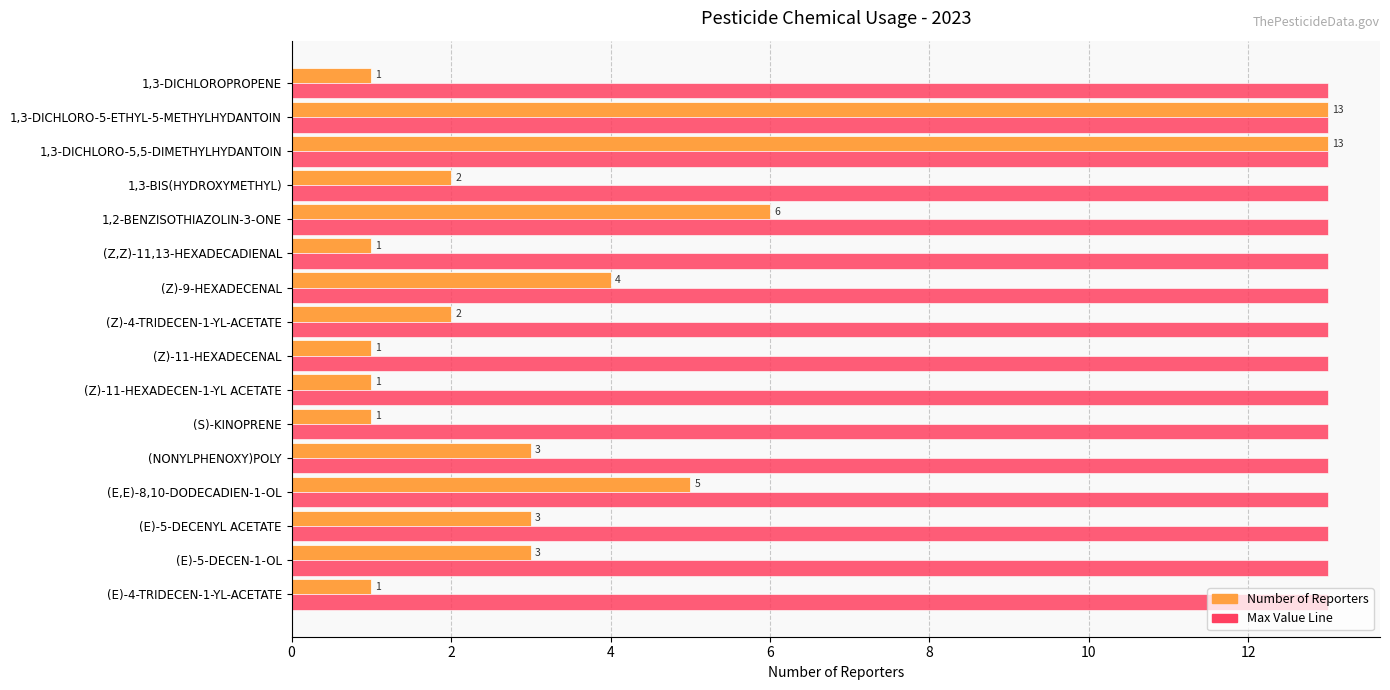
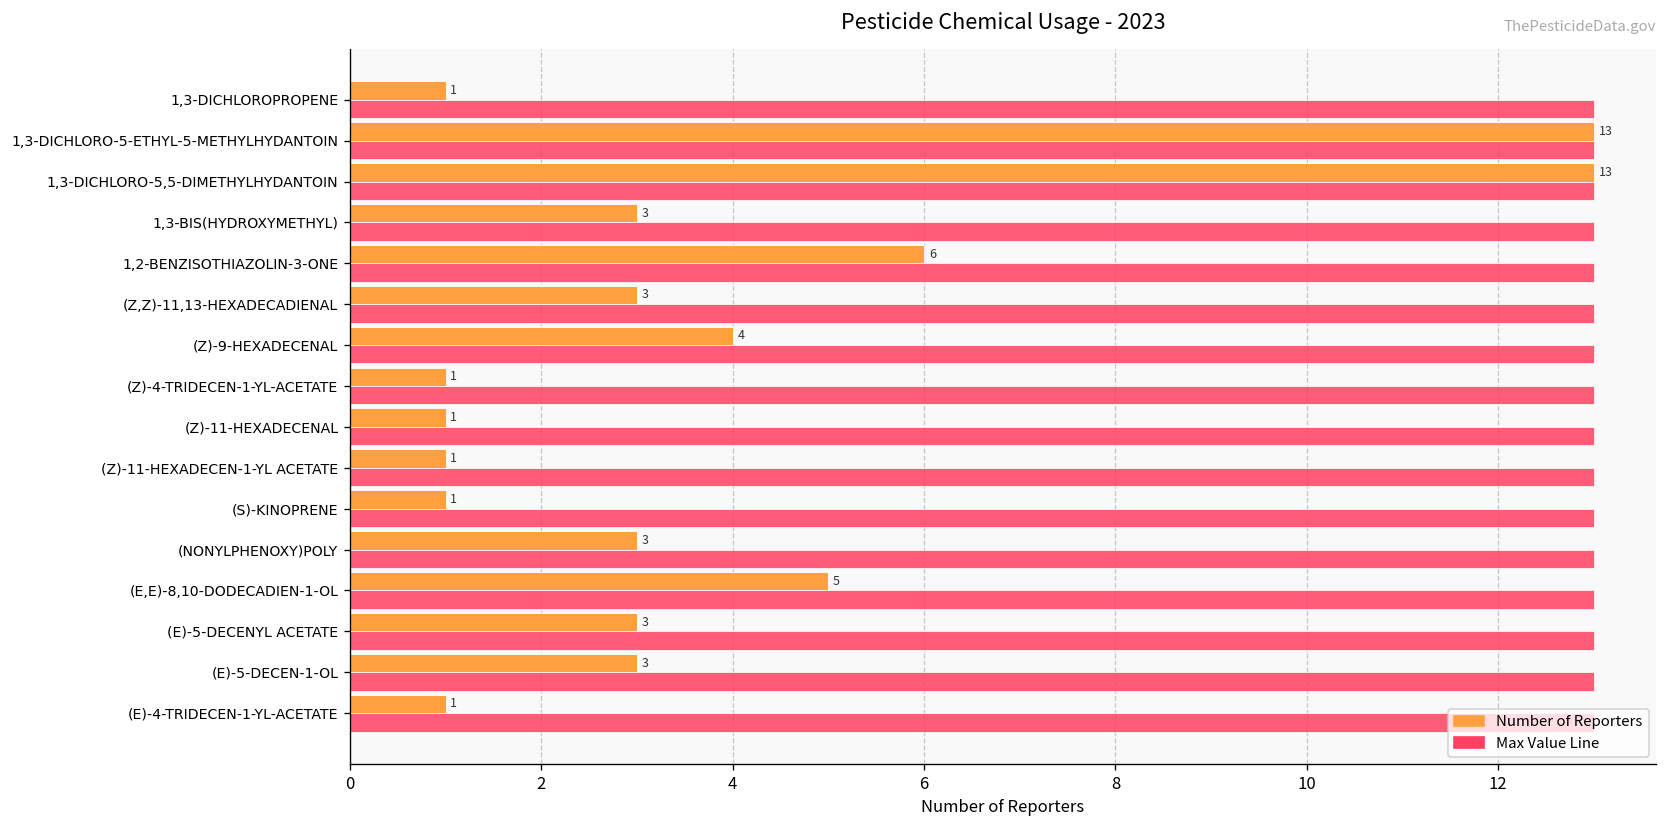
  {
    "Number of Reporters": {
      "1,3-DICHLOROPROPENE": 1,
      "1,3-DICHLORO-5-ETHYL-5-METHYLHYDANTOIN": 13,
      "1,3-DICHLORO-5,5-DIMETHYLHYDANTOIN": 13,
-     "1,3-BIS(HYDROXYMETHYL)": 2,
+     "1,3-BIS(HYDROXYMETHYL)": 3,
      "1,2-BENZISOTHIAZOLIN-3-ONE": 6,
-     "(Z,Z)-11,13-HEXADECADIENAL": 1,
+     "(Z,Z)-11,13-HEXADECADIENAL": 3,
      "(Z)-9-HEXADECENAL": 4,
-     "(Z)-4-TRIDECEN-1-YL-ACETATE": 2,
+     "(Z)-4-TRIDECEN-1-YL-ACETATE": 1,
      "(Z)-11-HEXADECENAL": 1,
      "(Z)-11-HEXADECEN-1-YL ACETATE": 1,
      "(S)-KINOPRENE": 1,
      "(NONYLPHENOXY)POLY": 3,
      "(E,E)-8,10-DODECADIEN-1-OL": 5,
      "(E)-5-DECENYL ACETATE": 3,
      "(E)-5-DECEN-1-OL": 3,
      "(E)-4-TRIDECEN-1-YL-ACETATE": 1
    }
  }
